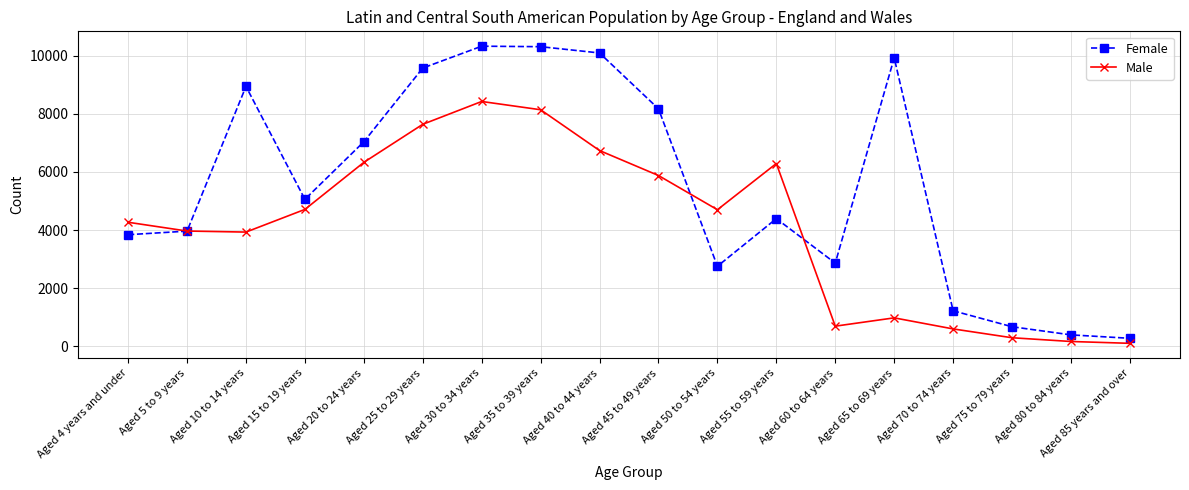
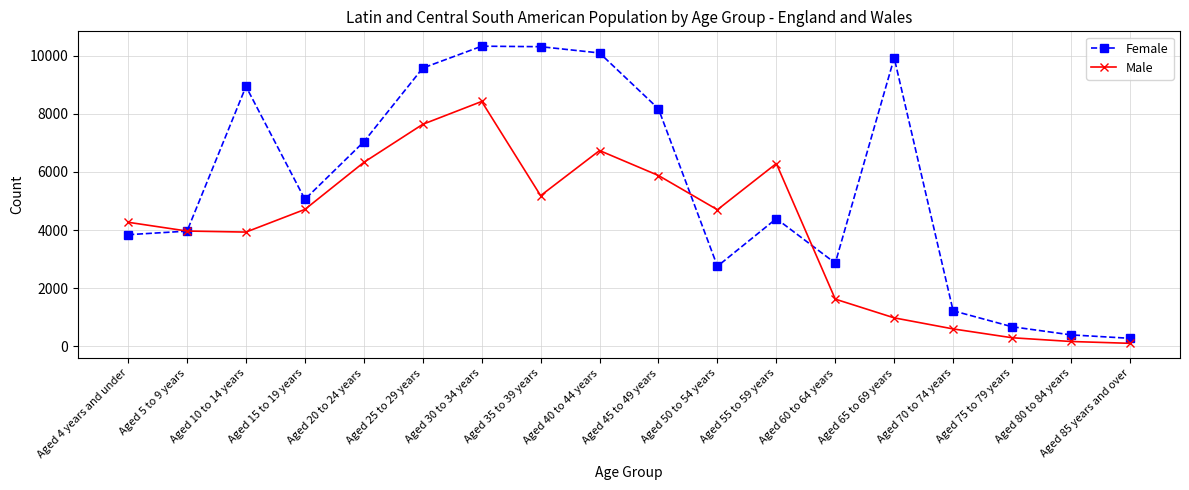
  {
    "Female": {
      "Aged 4 years and under": 3800,
      "Aged 10 to 14 years": 8900,
      "Aged 15 to 19 years": 5100,
      "Aged 20 to 24 years": 7000,
      "Aged 25 to 29 years": 9600,
      "Aged 30 to 34 years": 10300,
      "Aged 35 to 39 years": 10300,
      "Aged 40 to 44 years": 10100,
      "Aged 45 to 49 years": 8200,
      "Aged 50 to 54 years": 2800,
      "Aged 55 to 59 years": 4400,
      "Aged 60 to 64 years": 2900,
      "Aged 65 to 69 years": 9900,
      "Aged 70 to 74 years": 1200,
      "Aged 75 to 79 years": 700,
      "Aged 80 to 84 years": 400,
      "Aged 85 years and over": 300
    },
    "Male": {
      "Aged 4 years and under": 4300,
      "Aged 10 to 14 years": 3900,
      "Aged 15 to 19 years": 4700,
      "Aged 20 to 24 years": 6300,
      "Aged 25 to 29 years": 7600,
      "Aged 30 to 34 years": 8400,
-     "Aged 35 to 39 years": 8100,
+     "Aged 35 to 39 years": 5200,
      "Aged 40 to 44 years": 6700,
      "Aged 45 to 49 years": 5900,
      "Aged 50 to 54 years": 4700,
      "Aged 55 to 59 years": 6300,
-     "Aged 60 to 64 years": 700,
+     "Aged 60 to 64 years": 1600,
      "Aged 65 to 69 years": 1000,
      "Aged 70 to 74 years": 600,
      "Aged 75 to 79 years": 300,
      "Aged 80 to 84 years": 200,
      "Aged 85 years and over": 100
    }
  }
